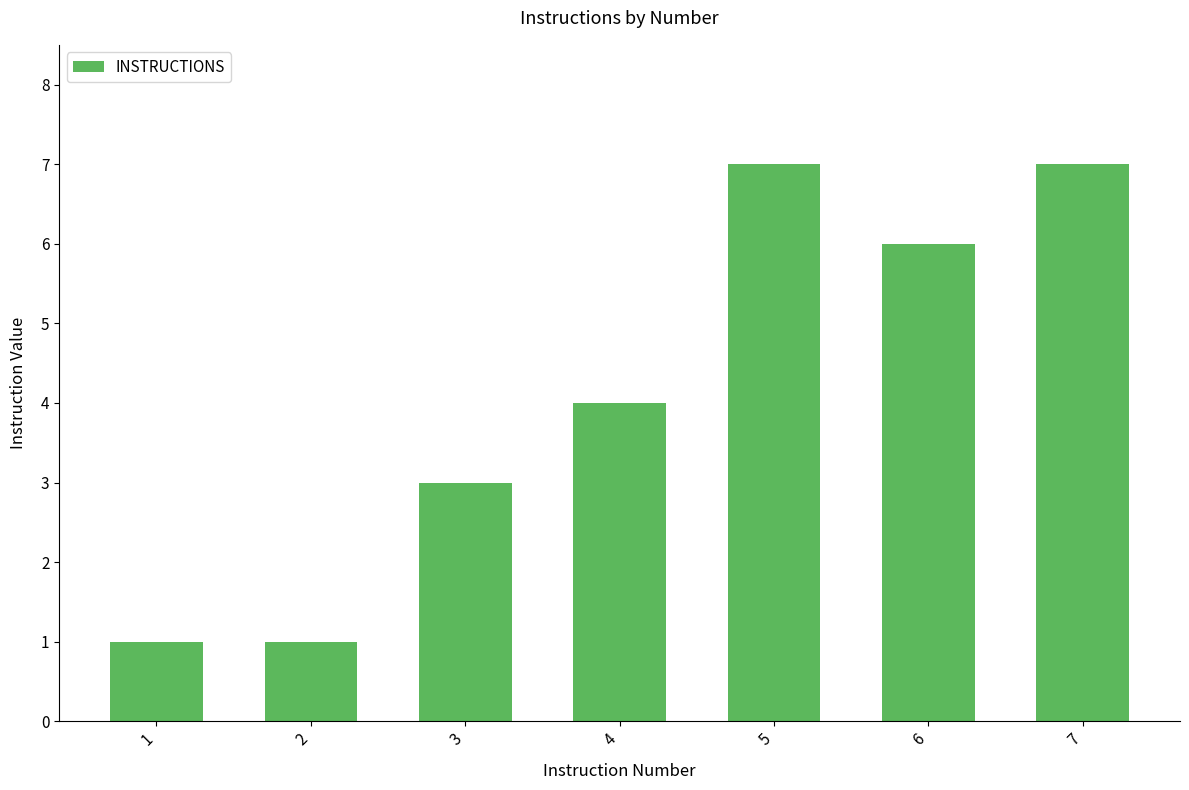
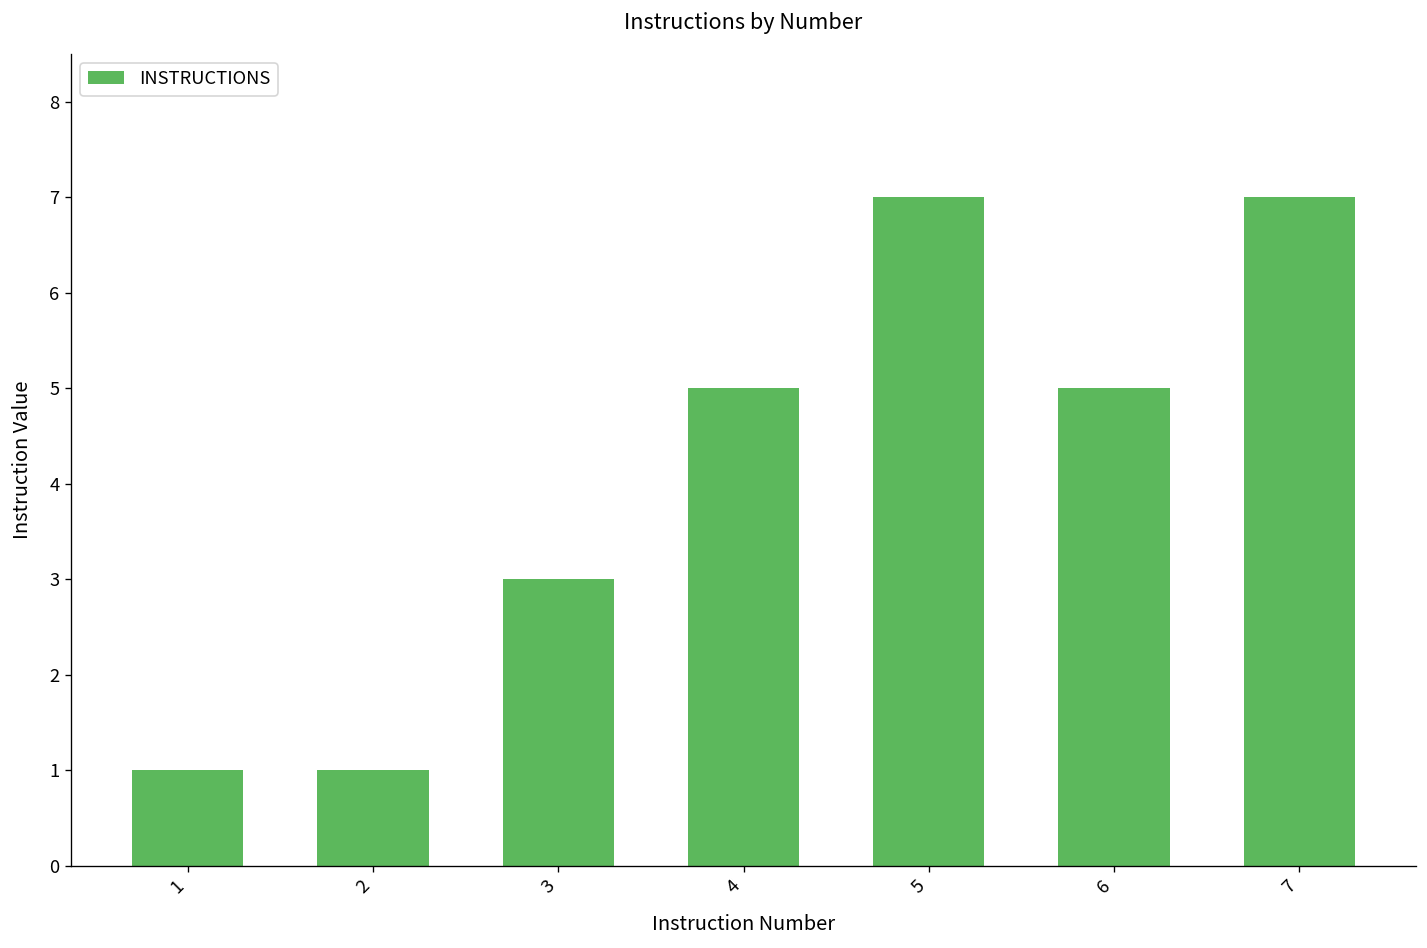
  {
    "1": 1,
    "2": 1,
    "3": 3,
-   "4": 4,
+   "4": 5,
    "5": 7,
-   "6": 6,
+   "6": 5,
    "7": 7
  }
